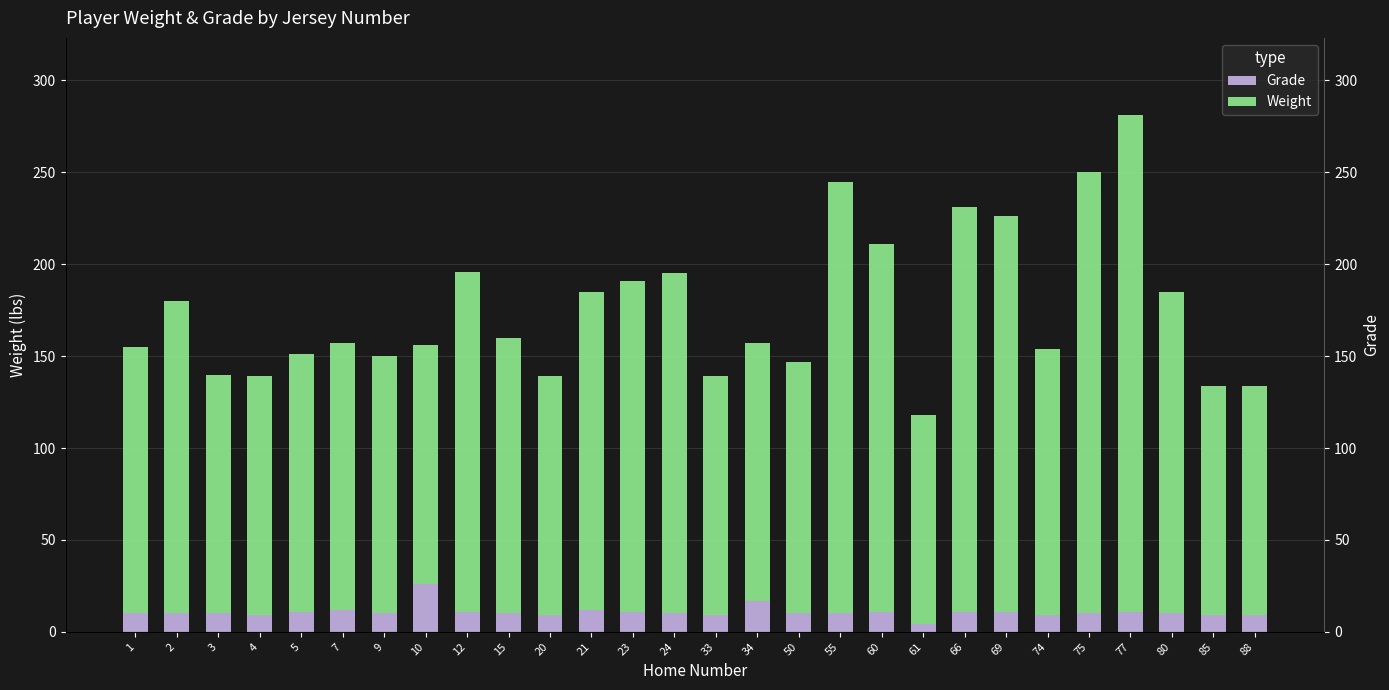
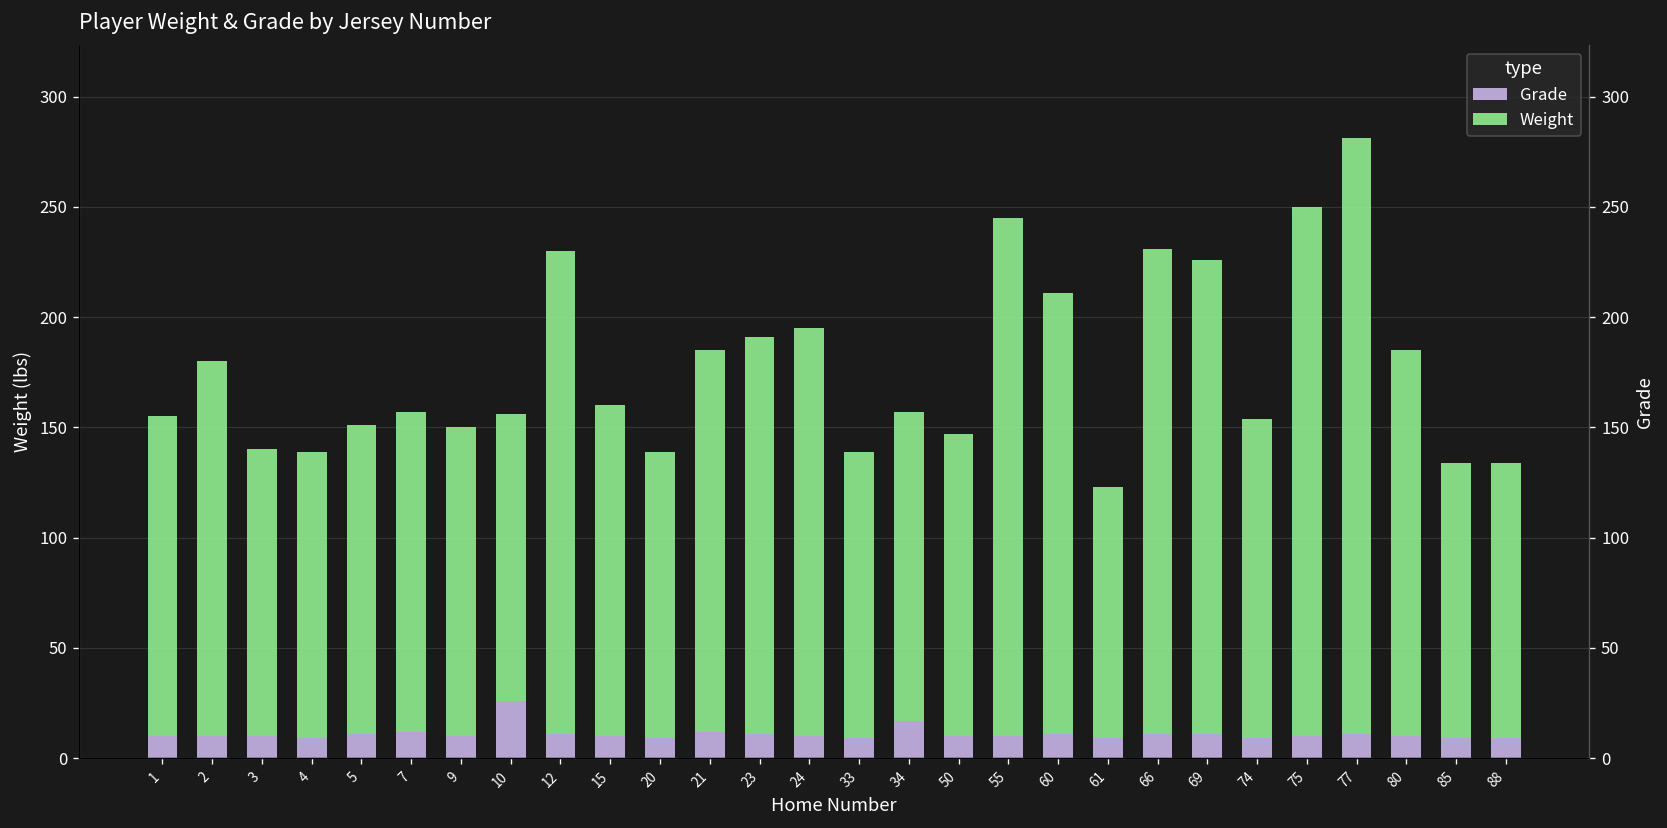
  {
    "Grade": {
      "1": 10,
      "2": 10,
      "3": 10,
      "4": 9,
      "5": 11,
      "7": 12,
      "9": 10,
      "10": 26,
      "12": 11,
      "15": 10,
      "20": 9,
      "21": 12,
      "23": 11,
      "24": 10,
      "33": 9,
      "34": 17,
      "50": 10,
      "55": 10,
      "60": 11,
-     "61": 4,
+     "61": 9,
      "66": 11,
      "69": 11,
      "74": 9,
      "75": 10,
      "77": 11,
      "80": 10,
      "85": 9,
      "88": 9
    },
    "Weight": {
      "1": 145,
      "2": 170,
      "3": 130,
      "4": 130,
      "5": 140,
      "7": 145,
      "9": 140,
      "10": 130,
-     "12": 185,
+     "12": 219,
      "15": 150,
      "20": 130,
      "21": 173,
      "23": 180,
      "24": 185,
      "33": 130,
      "34": 140,
      "50": 137,
      "55": 235,
      "60": 200,
      "61": 114,
      "66": 220,
      "69": 215,
      "74": 145,
      "75": 240,
      "77": 270,
      "80": 175,
      "85": 125,
      "88": 125
    }
  }
